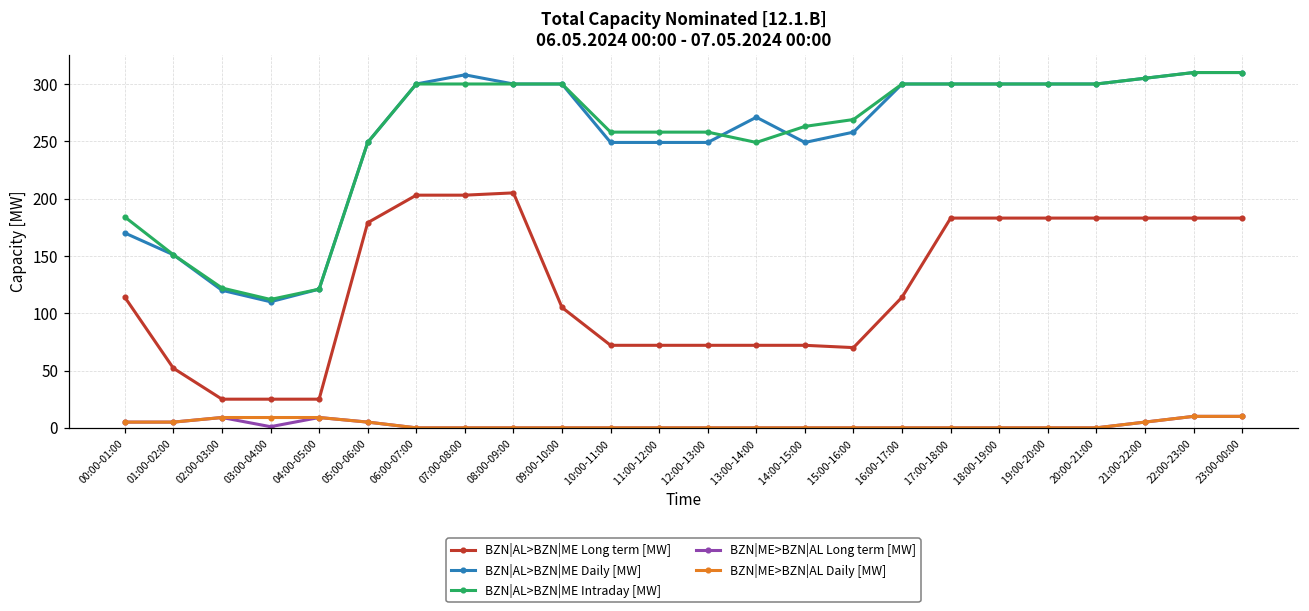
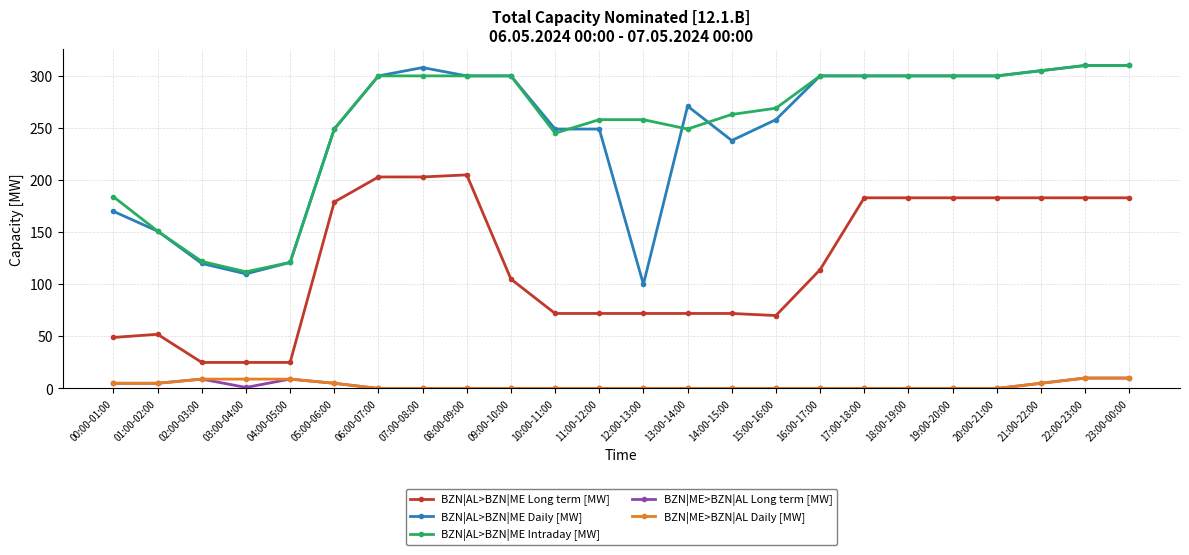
  {
    "BZN|AL>BZN|ME Long term [MW]": {
-     "00:00-01:00": 114,
+     "00:00-01:00": 49,
      "01:00-02:00": 52,
      "02:00-03:00": 25,
      "03:00-04:00": 25,
      "04:00-05:00": 25,
      "05:00-06:00": 179,
      "06:00-07:00": 203,
      "07:00-08:00": 203,
      "08:00-09:00": 205,
      "09:00-10:00": 105,
      "10:00-11:00": 72,
      "11:00-12:00": 72,
      "12:00-13:00": 72,
      "13:00-14:00": 72,
      "14:00-15:00": 72,
      "15:00-16:00": 70,
      "16:00-17:00": 114,
      "17:00-18:00": 183,
      "18:00-19:00": 183,
      "19:00-20:00": 183,
      "20:00-21:00": 183,
      "21:00-22:00": 183,
      "22:00-23:00": 183,
      "23:00-00:00": 183
    },
    "BZN|AL>BZN|ME Daily [MW]": {
      "00:00-01:00": 170,
      "07:00-08:00": 308,
      "10:00-11:00": 249,
      "11:00-12:00": 249,
-     "12:00-13:00": 249,
+     "12:00-13:00": 100,
      "13:00-14:00": 271,
-     "14:00-15:00": 249,
+     "14:00-15:00": 238,
      "15:00-16:00": 258
    },
    "BZN|AL>BZN|ME Intraday [MW]": {
      "00:00-01:00": 184,
      "07:00-08:00": 300,
-     "10:00-11:00": 258,
+     "10:00-11:00": 245,
      "11:00-12:00": 258,
      "12:00-13:00": 258,
      "13:00-14:00": 249,
      "14:00-15:00": 263,
      "15:00-16:00": 269
    },
    "BZN|ME>BZN|AL Long term [MW]": {
      "03:00-04:00": 1
    },
    "BZN|ME>BZN|AL Daily [MW]": {
      "03:00-04:00": 9
    }
  }
